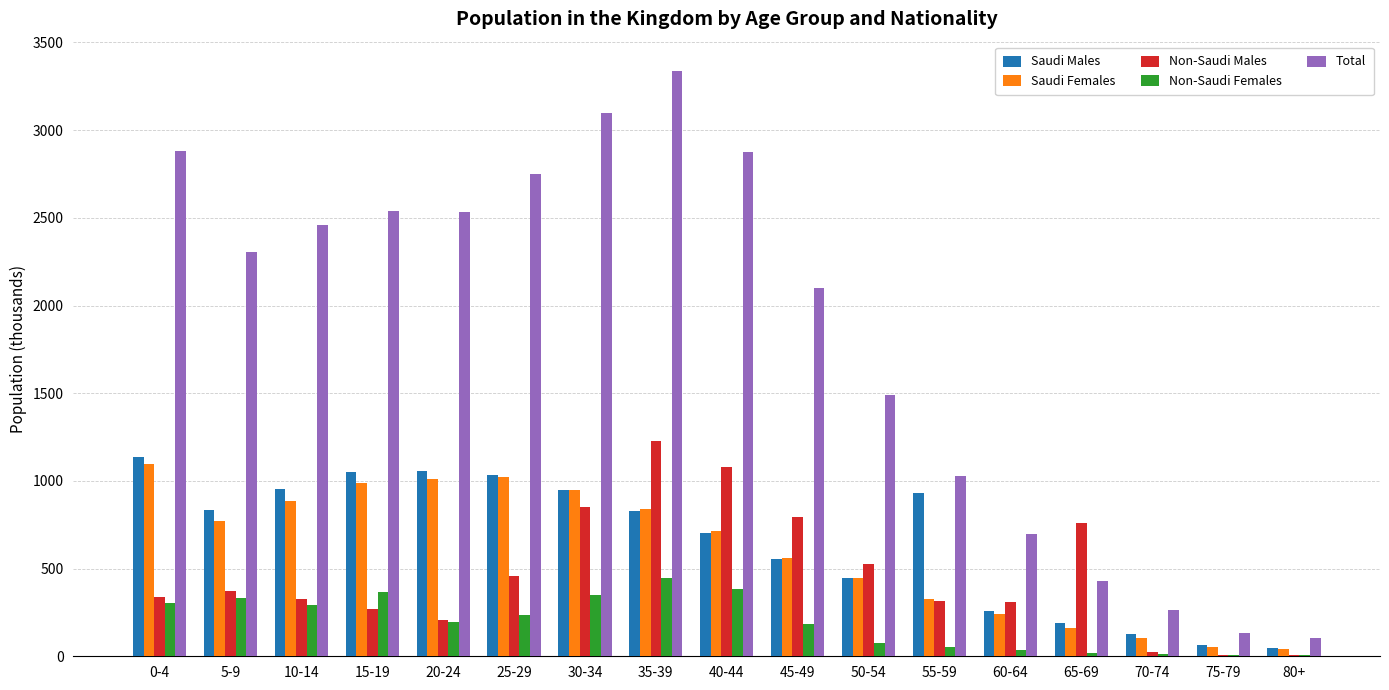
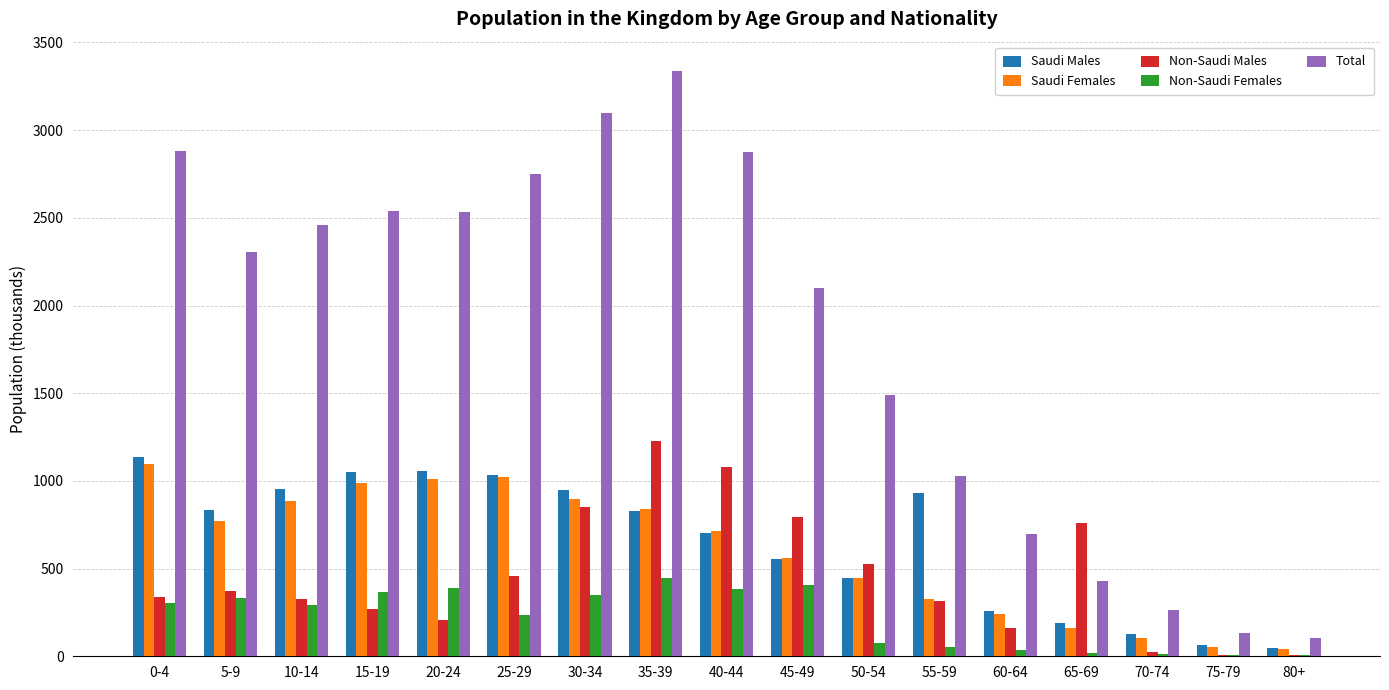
  {
    "Saudi Males": {
      "0-4": 1140,
      "5-9": 830,
      "10-14": 950,
      "15-19": 1050,
      "20-24": 1060,
      "25-29": 1040,
      "30-34": 950,
      "35-39": 830,
      "40-44": 700,
      "45-49": 560,
      "50-54": 450,
      "55-59": 930,
      "60-64": 260,
      "65-69": 190,
      "70-74": 120,
      "75-79": 70,
      "80+": 50
    },
    "Saudi Females": {
      "0-4": 1100,
      "5-9": 770,
      "10-14": 890,
      "15-19": 990,
      "20-24": 1010,
      "25-29": 1020,
-     "30-34": 950,
+     "30-34": 890,
      "35-39": 840,
      "40-44": 710,
      "45-49": 560,
      "50-54": 440,
      "55-59": 330,
      "60-64": 240,
      "65-69": 160,
      "70-74": 100,
      "75-79": 50,
      "80+": 40
    },
    "Non-Saudi Males": {
      "0-4": 340,
      "5-9": 370,
      "10-14": 320,
      "15-19": 270,
      "20-24": 210,
      "25-29": 460,
      "30-34": 850,
      "35-39": 1230,
      "40-44": 1080,
      "45-49": 800,
      "50-54": 530,
      "55-59": 310,
-     "60-64": 310,
+     "60-64": 160,
      "65-69": 760,
      "70-74": 20
    },
    "Non-Saudi Females": {
      "0-4": 310,
      "5-9": 330,
      "10-14": 290,
      "15-19": 370,
-     "20-24": 190,
+     "20-24": 390,
      "25-29": 240,
      "30-34": 350,
      "35-39": 450,
      "40-44": 380,
-     "45-49": 180,
+     "45-49": 400,
      "50-54": 80,
      "55-59": 50,
      "60-64": 40,
      "65-69": 20
    },
    "Total": {
      "0-4": 2880,
      "5-9": 2300,
      "10-14": 2460,
      "15-19": 2540,
      "20-24": 2530,
      "25-29": 2750,
      "30-34": 3100,
      "35-39": 3340,
      "40-44": 2880,
      "45-49": 2100,
      "50-54": 1490,
      "55-59": 1030,
      "60-64": 700,
      "65-69": 430,
      "70-74": 260,
      "75-79": 140,
      "80+": 100
    }
  }
